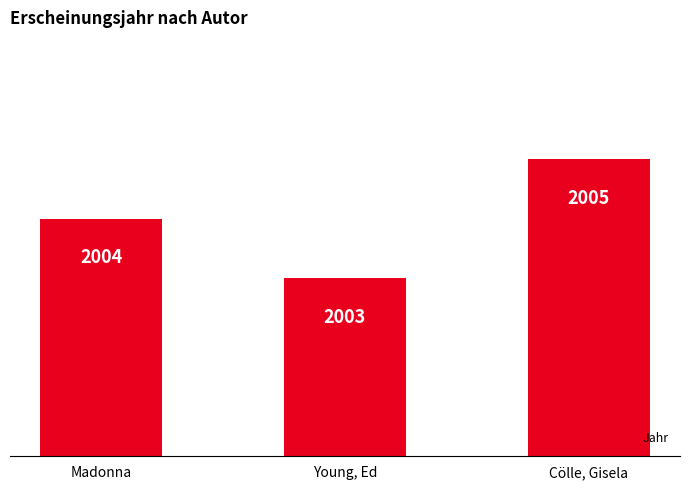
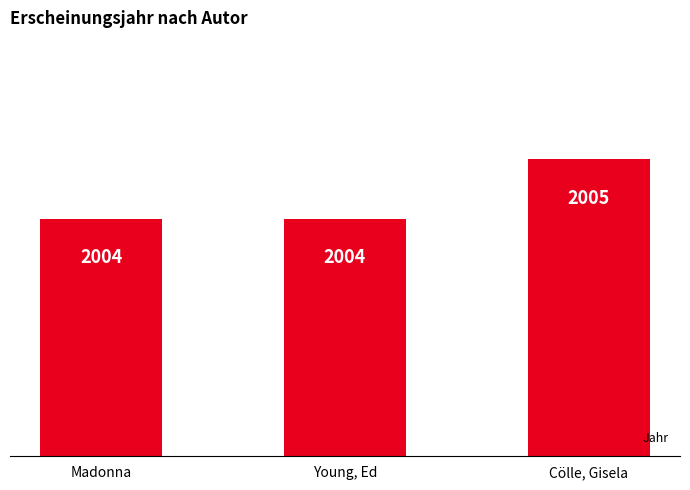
  {
    "Madonna": 2004,
-   "Young, Ed": 2003,
+   "Young, Ed": 2004,
    "Cölle, Gisela": 2005
  }
